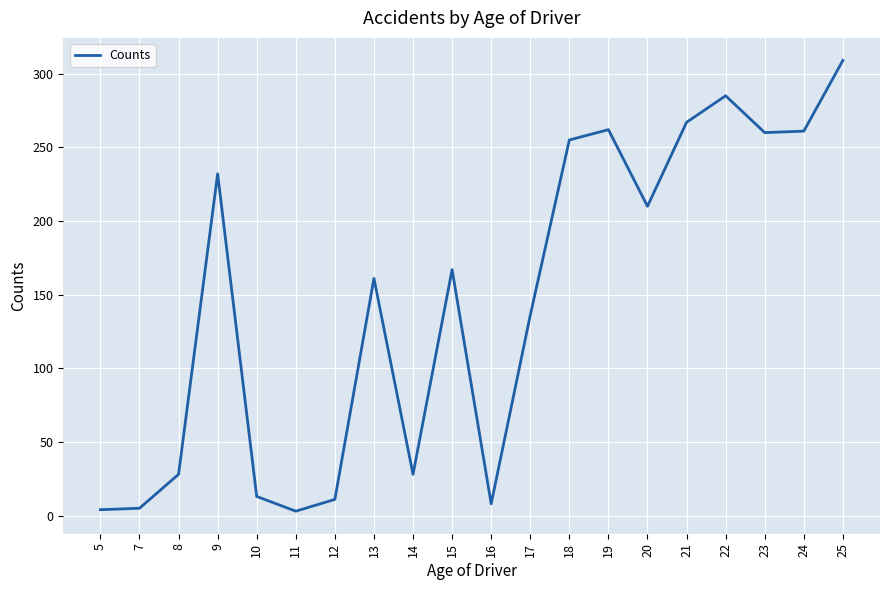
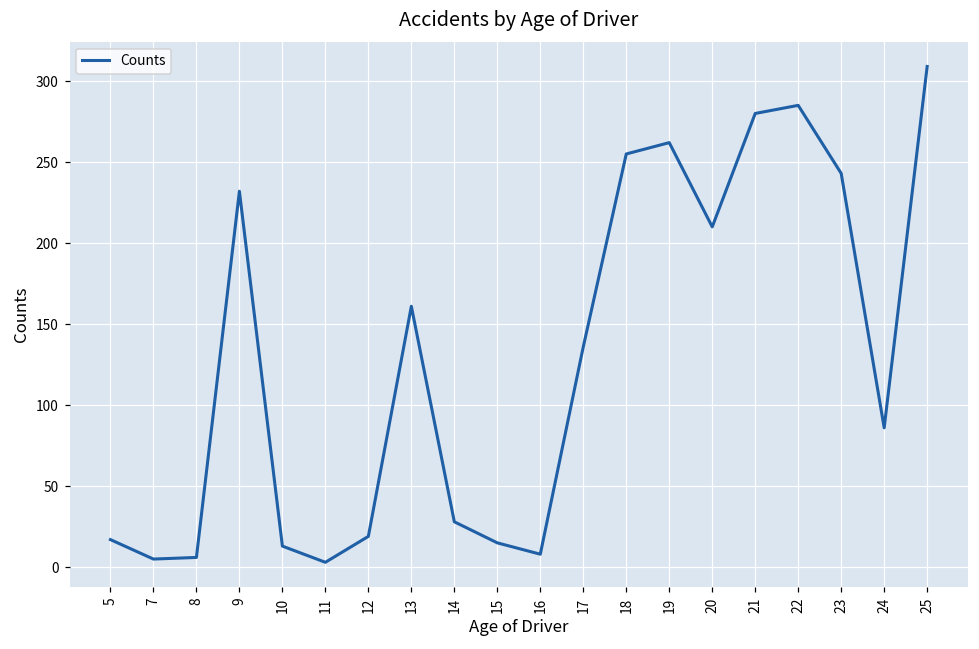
  {
-   "5": 4,
+   "5": 17,
    "7": 5,
-   "8": 28,
+   "8": 6,
    "9": 232,
    "10": 13,
    "11": 3,
-   "12": 11,
+   "12": 19,
    "13": 161,
    "14": 28,
-   "15": 167,
+   "15": 15,
    "16": 8,
    "17": 136,
    "18": 255,
    "19": 262,
    "20": 210,
-   "21": 267,
+   "21": 280,
    "22": 285,
-   "23": 260,
-   "24": 261,
+   "23": 243,
+   "24": 86,
    "25": 309
  }
